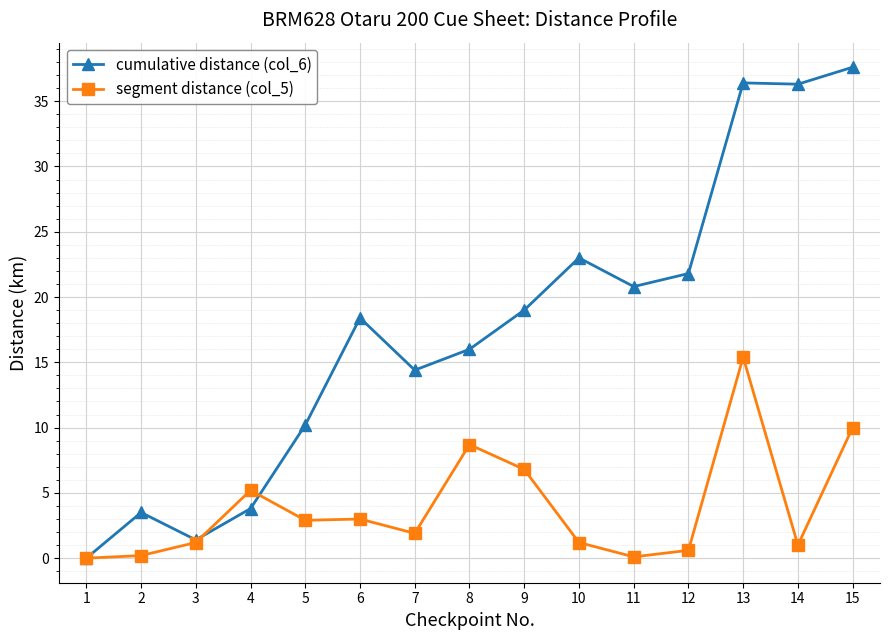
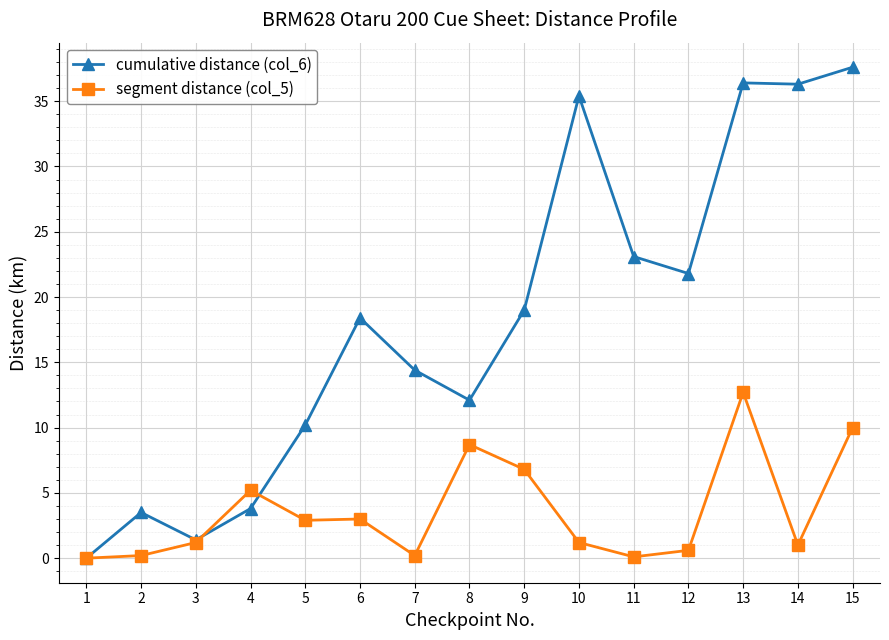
  {
    "cumulative distance (col_6)": {
      "2": 3.5,
      "3": 1.4,
      "4": 3.8,
      "5": 10.2,
      "6": 18.4,
      "7": 14.4,
-     "8": 16.0,
+     "8": 12.1,
      "9": 19.0,
-     "10": 23.0,
-     "11": 20.8,
+     "10": 35.4,
+     "11": 23.1,
      "12": 21.8,
      "13": 36.4,
      "14": 36.3,
      "15": 37.6
    },
    "segment distance (col_5)": {
      "2": 0.2,
      "3": 1.2,
      "4": 5.2,
      "5": 2.9,
      "6": 3.0,
-     "7": 1.9,
+     "7": 0.2,
      "8": 8.7,
      "9": 6.8,
      "10": 1.2,
      "11": 0.1,
      "12": 0.6,
-     "13": 15.4,
+     "13": 12.7,
      "14": 1.0,
      "15": 10.0
    }
  }
